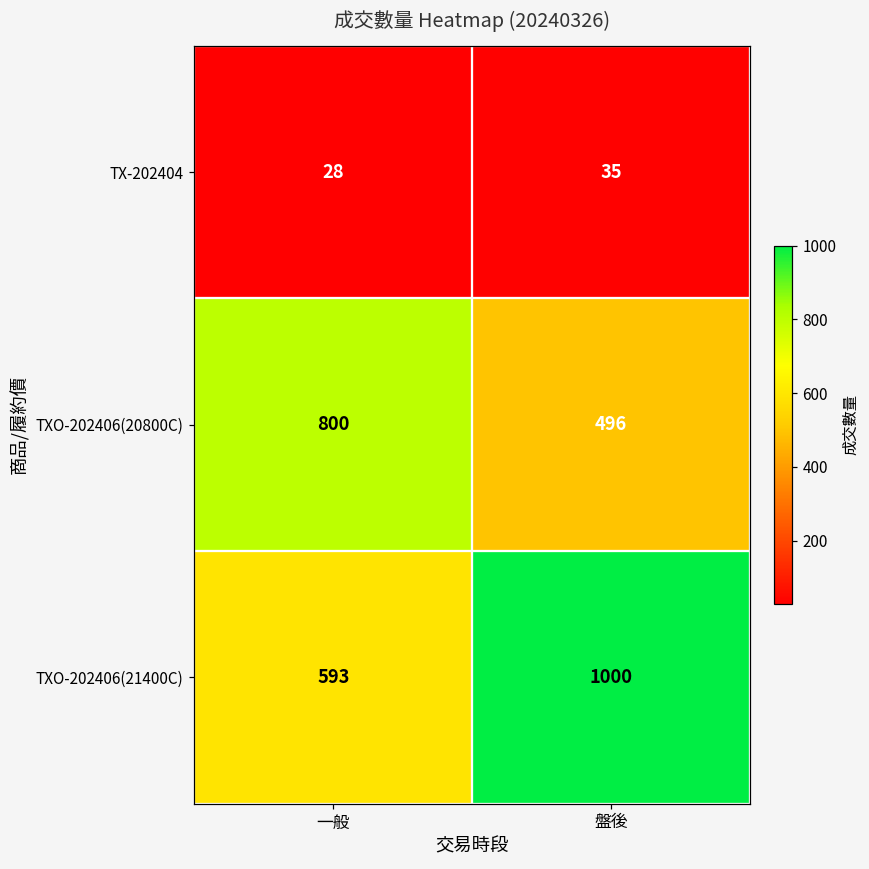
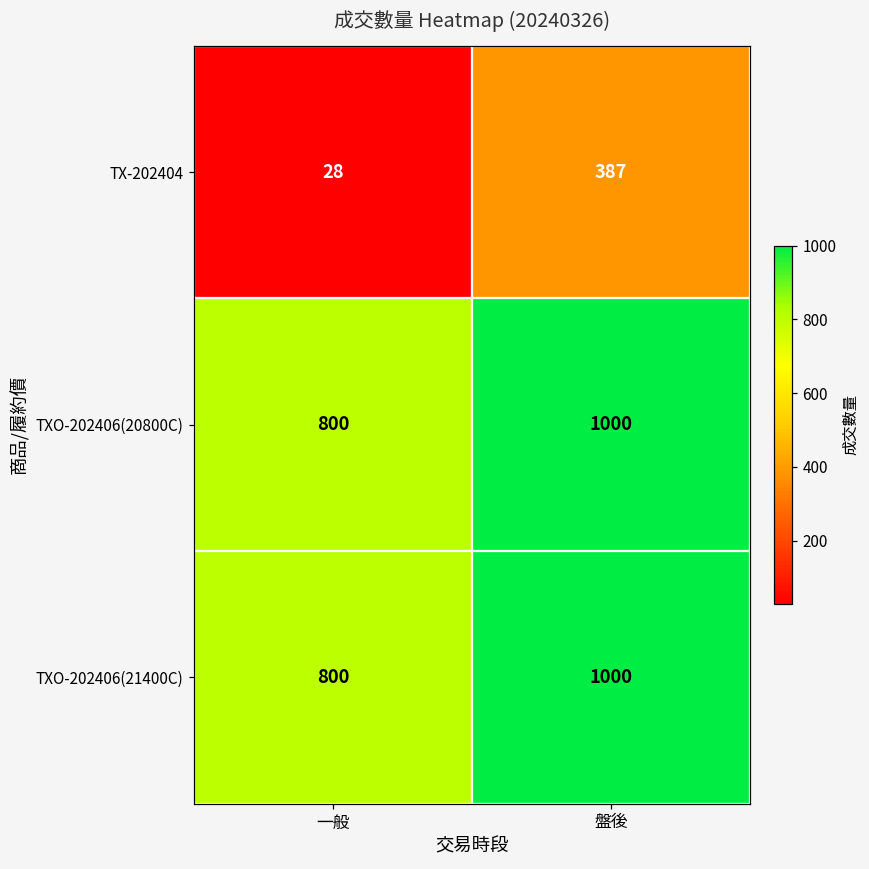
  {
    "TX-202404": {
      "一般": 28,
-     "盤後": 35
+     "盤後": 387
    },
    "TXO-202406(20800C)": {
      "一般": 800,
-     "盤後": 496
+     "盤後": 1000
    },
    "TXO-202406(21400C)": {
-     "一般": 593,
+     "一般": 800,
      "盤後": 1000
    }
  }
